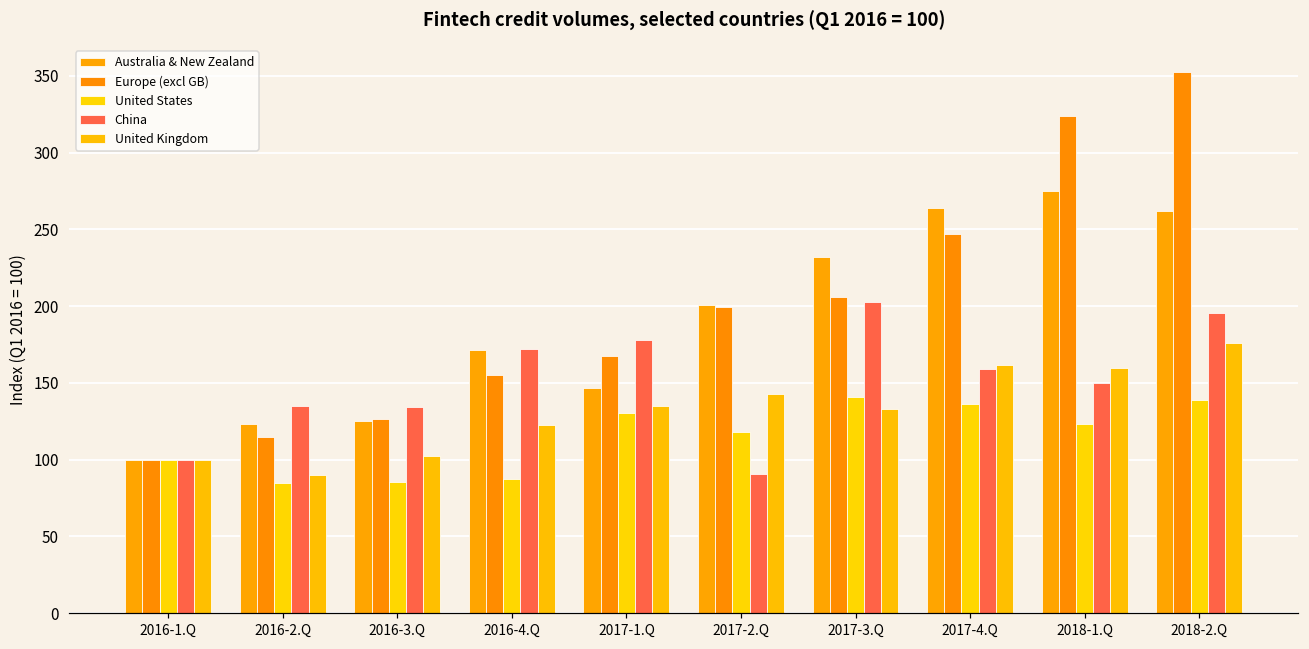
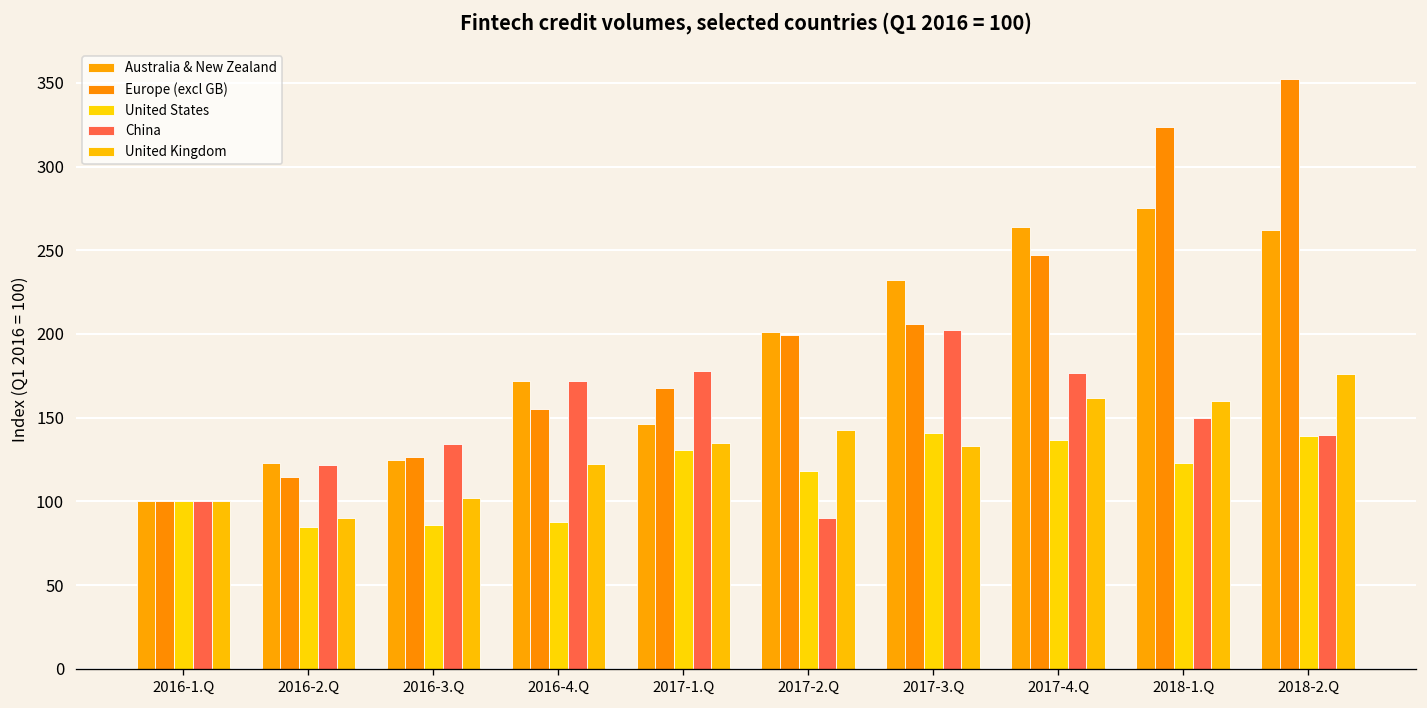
  {
    "China": {
      "2016-1.Q": 100,
-     "2016-2.Q": 135,
+     "2016-2.Q": 122,
      "2016-3.Q": 134,
      "2016-4.Q": 172,
      "2017-1.Q": 178,
      "2017-2.Q": 90,
      "2017-3.Q": 202,
-     "2017-4.Q": 159,
+     "2017-4.Q": 177,
      "2018-1.Q": 150,
-     "2018-2.Q": 196
+     "2018-2.Q": 140
    }
  }
